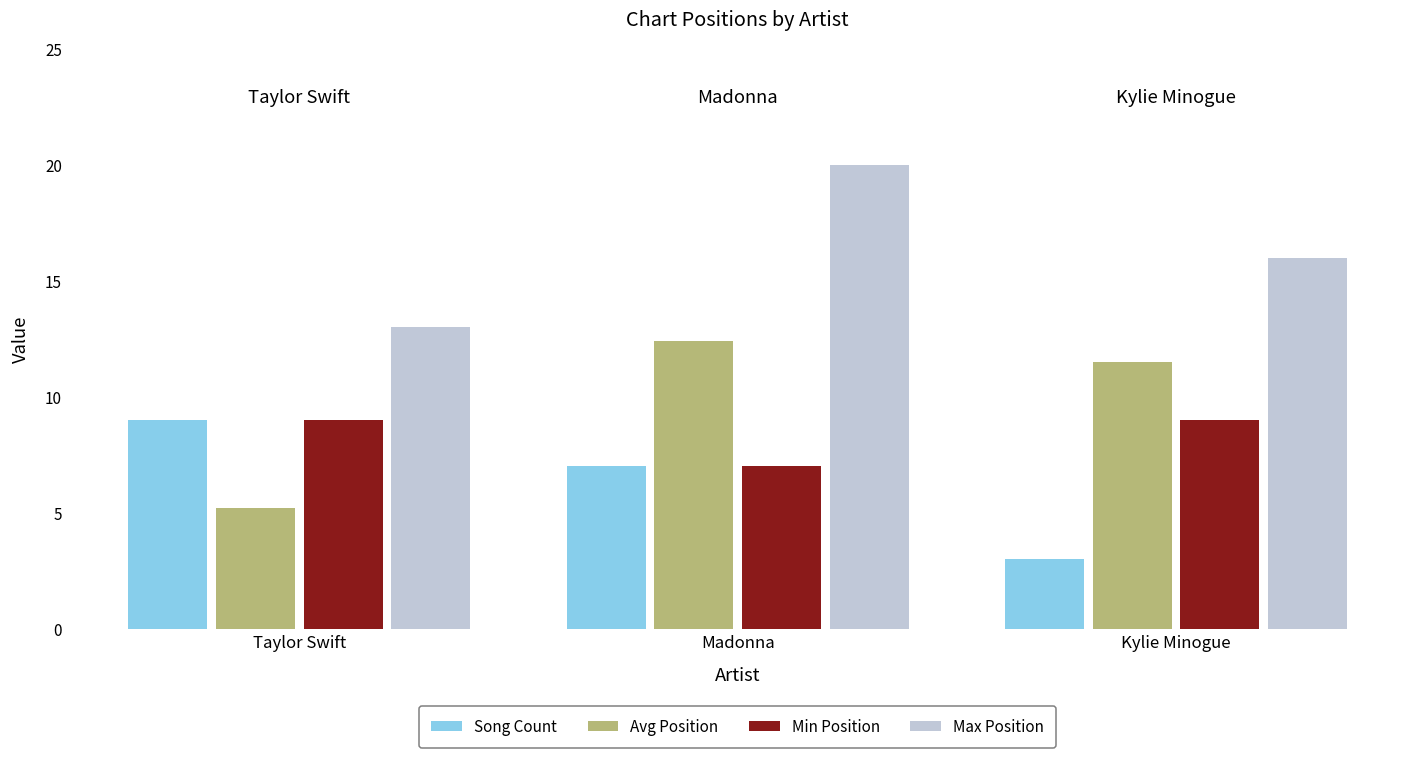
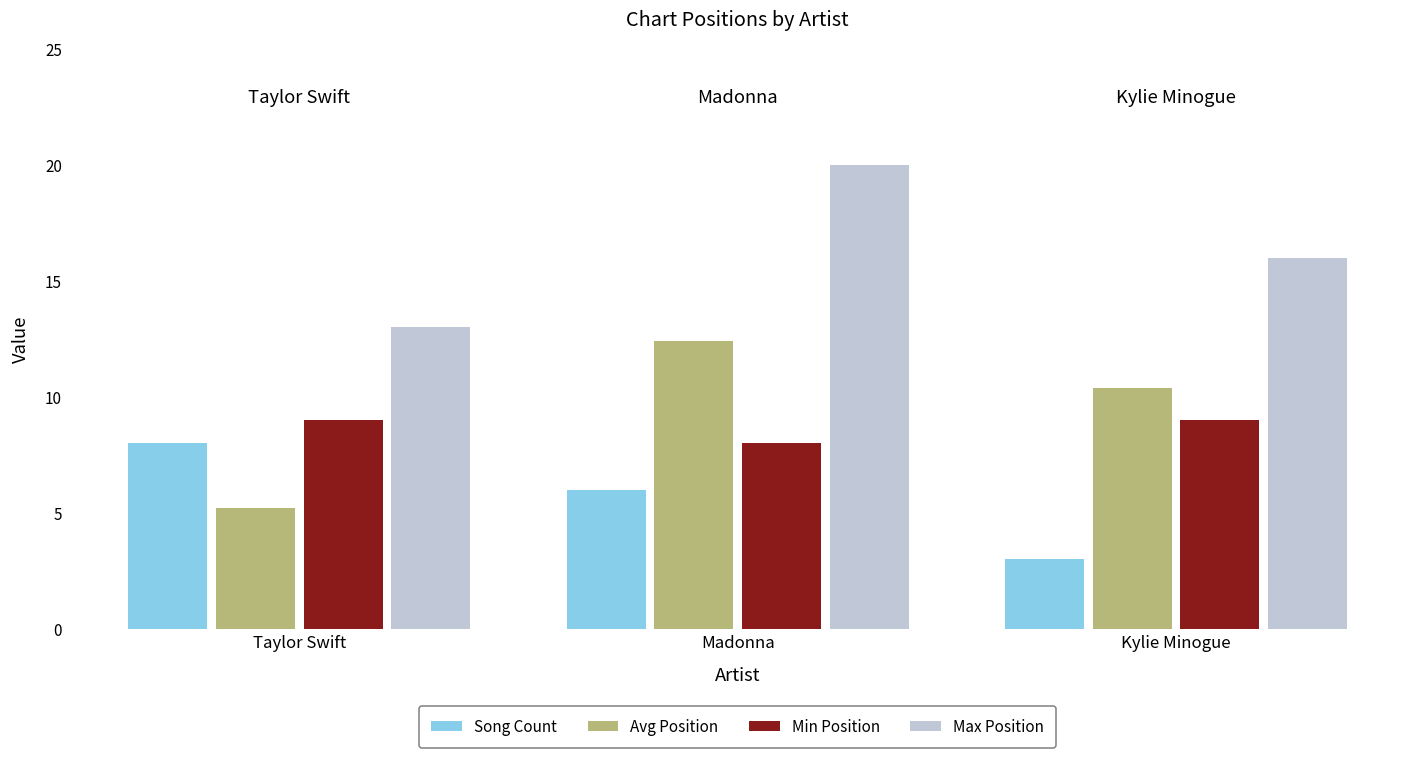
  {
    "Song Count": {
-     "Taylor Swift": 9,
-     "Madonna": 7,
+     "Taylor Swift": 8,
+     "Madonna": 6,
      "Kylie Minogue": 3
    },
    "Avg Position": {
      "Taylor Swift": 5.2,
      "Madonna": 12.4,
-     "Kylie Minogue": 11.5
+     "Kylie Minogue": 10.4
    },
    "Min Position": {
      "Taylor Swift": 9,
-     "Madonna": 7,
+     "Madonna": 8,
      "Kylie Minogue": 9
    },
    "Max Position": {
      "Taylor Swift": 13.0,
      "Madonna": 20.0,
      "Kylie Minogue": 16.0
    }
  }
